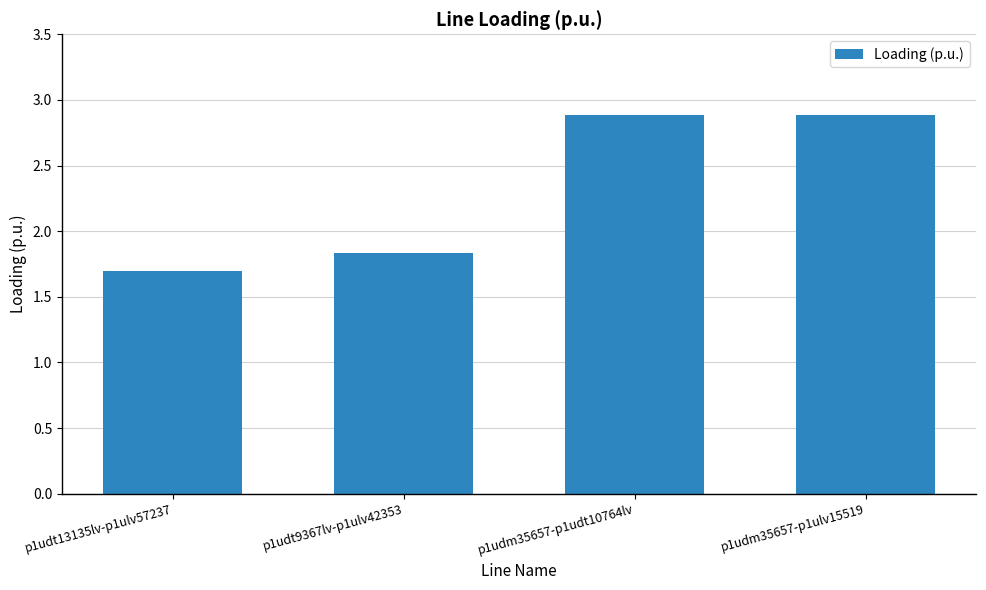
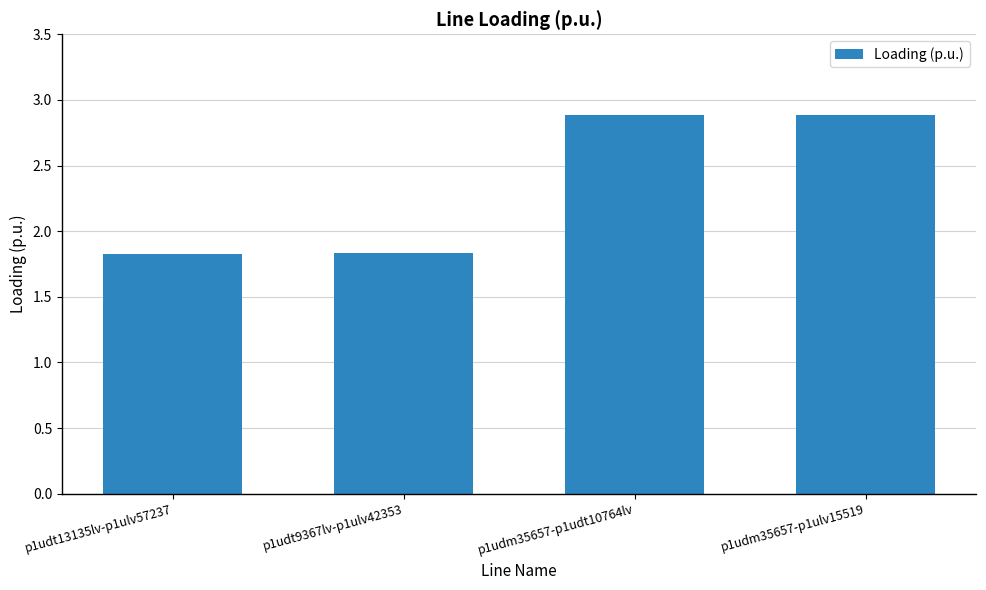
  {
-   "p1udt13135lv-p1ulv57237": 1.70,
+   "p1udt13135lv-p1ulv57237": 1.83,
    "p1udt9367lv-p1ulv42353": 1.83,
    "p1udm35657-p1udt10764lv": 2.89,
    "p1udm35657-p1ulv15519": 2.89
  }
